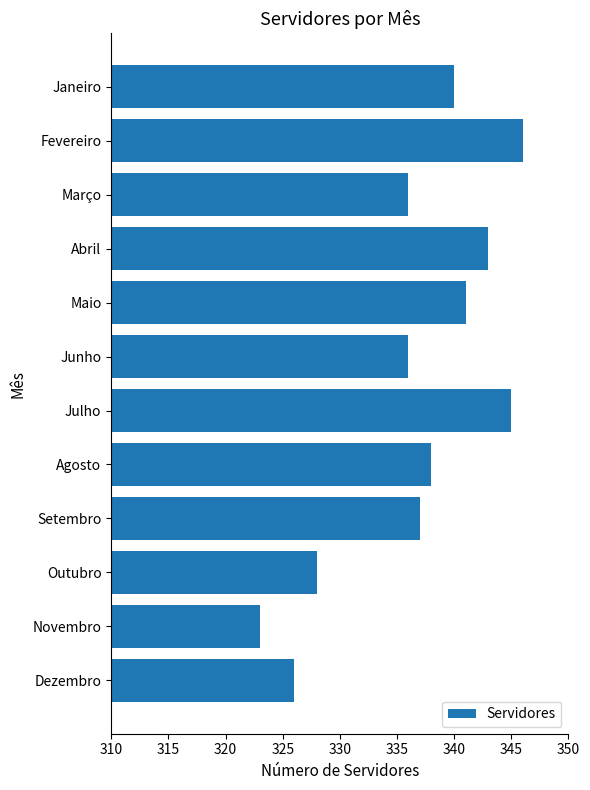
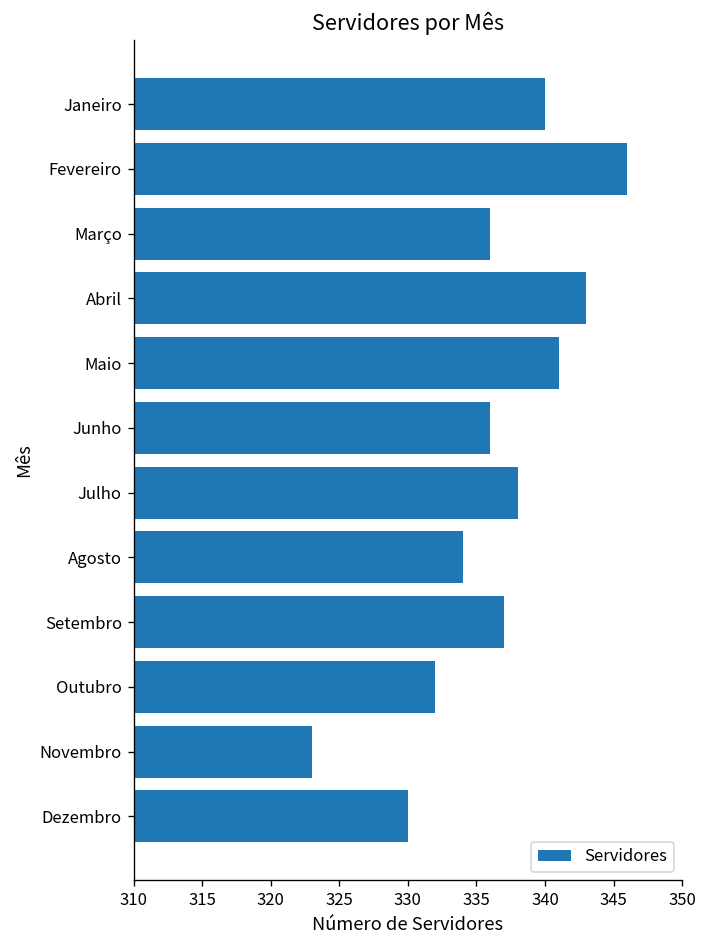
  {
    "Janeiro": 340,
    "Fevereiro": 346,
    "Março": 336,
    "Abril": 343,
    "Maio": 341,
    "Junho": 336,
-   "Julho": 345,
-   "Agosto": 338,
+   "Julho": 338,
+   "Agosto": 334,
    "Setembro": 337,
-   "Outubro": 328,
+   "Outubro": 332,
    "Novembro": 323,
-   "Dezembro": 326
+   "Dezembro": 330
  }
